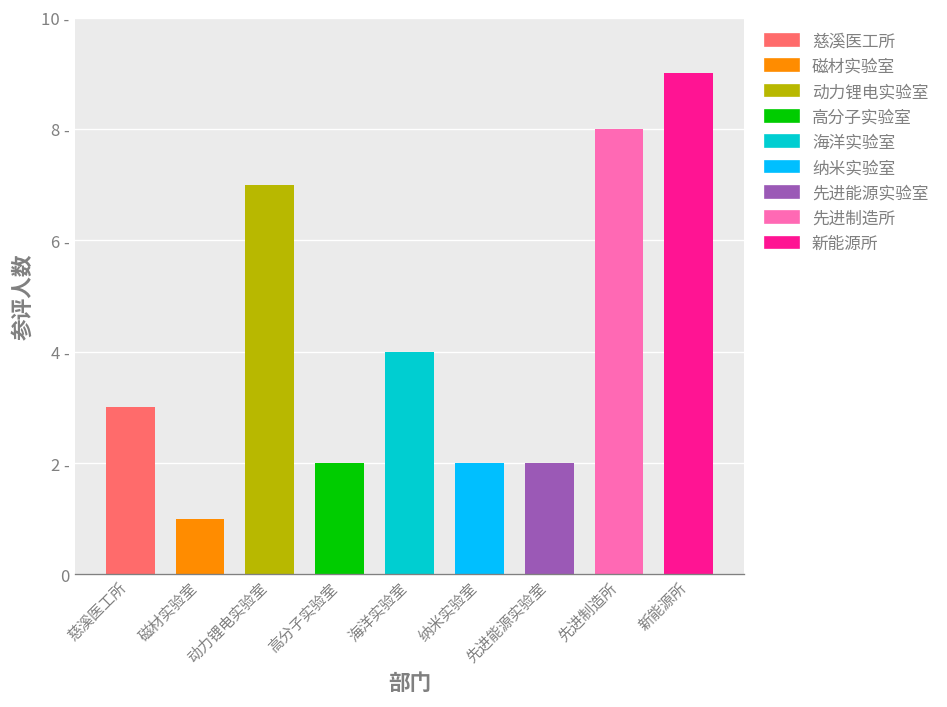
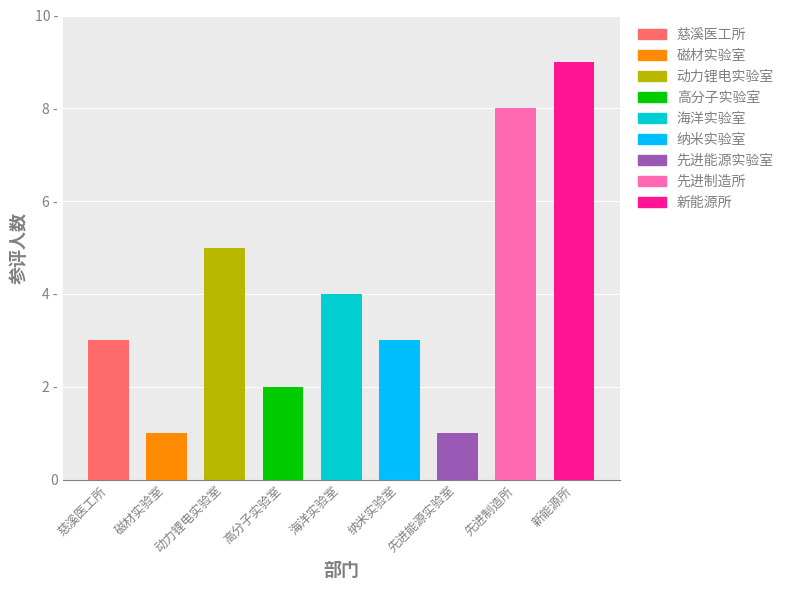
  {
    "慈溪医工所": "3 -",
    "磁材实验室": "1 -",
-   "动力锂电实验室": "7 -",
+   "动力锂电实验室": "5 -",
    "高分子实验室": "2 -",
    "海洋实验室": "4 -",
-   "纳米实验室": "2 -",
-   "先进能源实验室": "2 -",
+   "纳米实验室": "3 -",
+   "先进能源实验室": "1 -",
    "先进制造所": "8 -",
    "新能源所": "9 -"
  }
